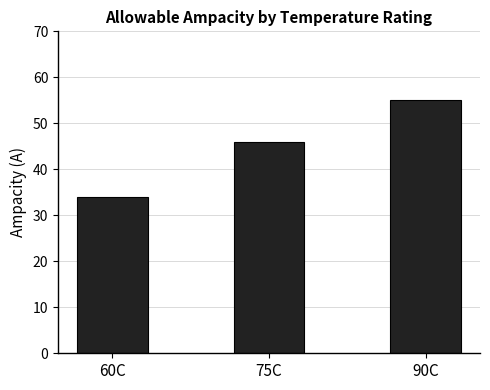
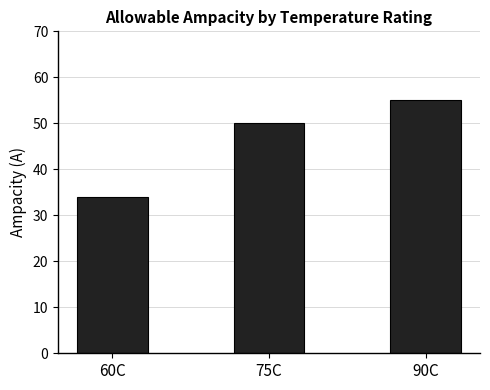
  {
    "60C": 34,
-   "75C": 46,
+   "75C": 50,
    "90C": 55
  }
